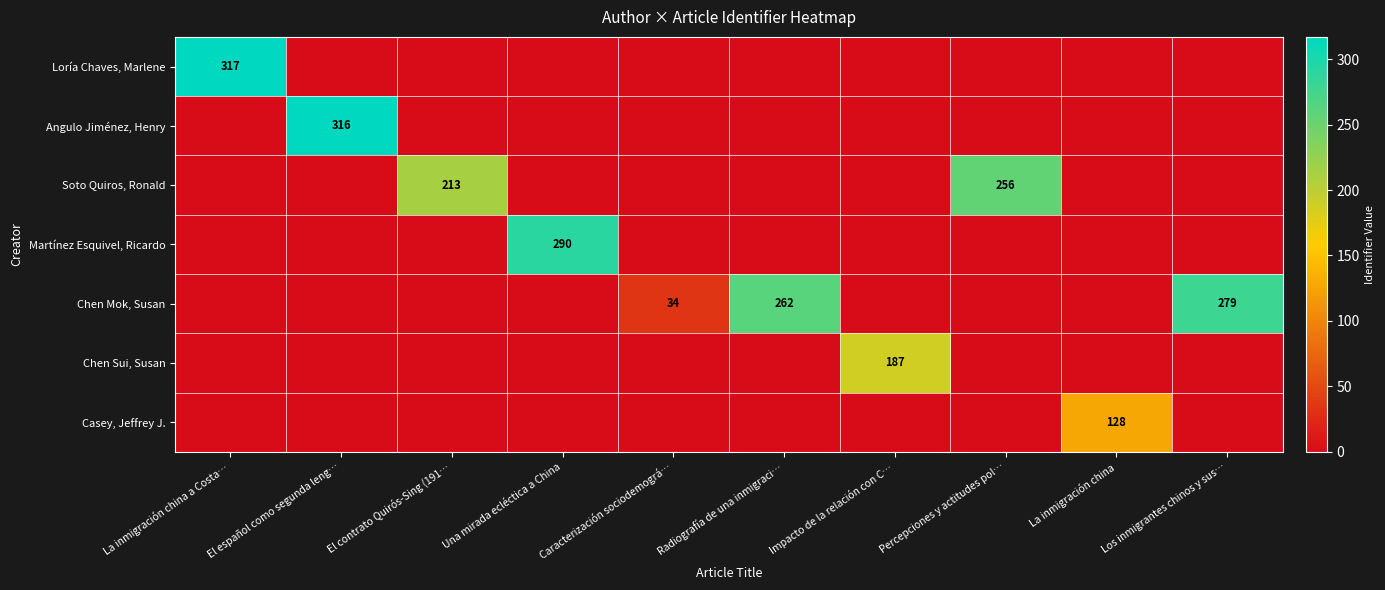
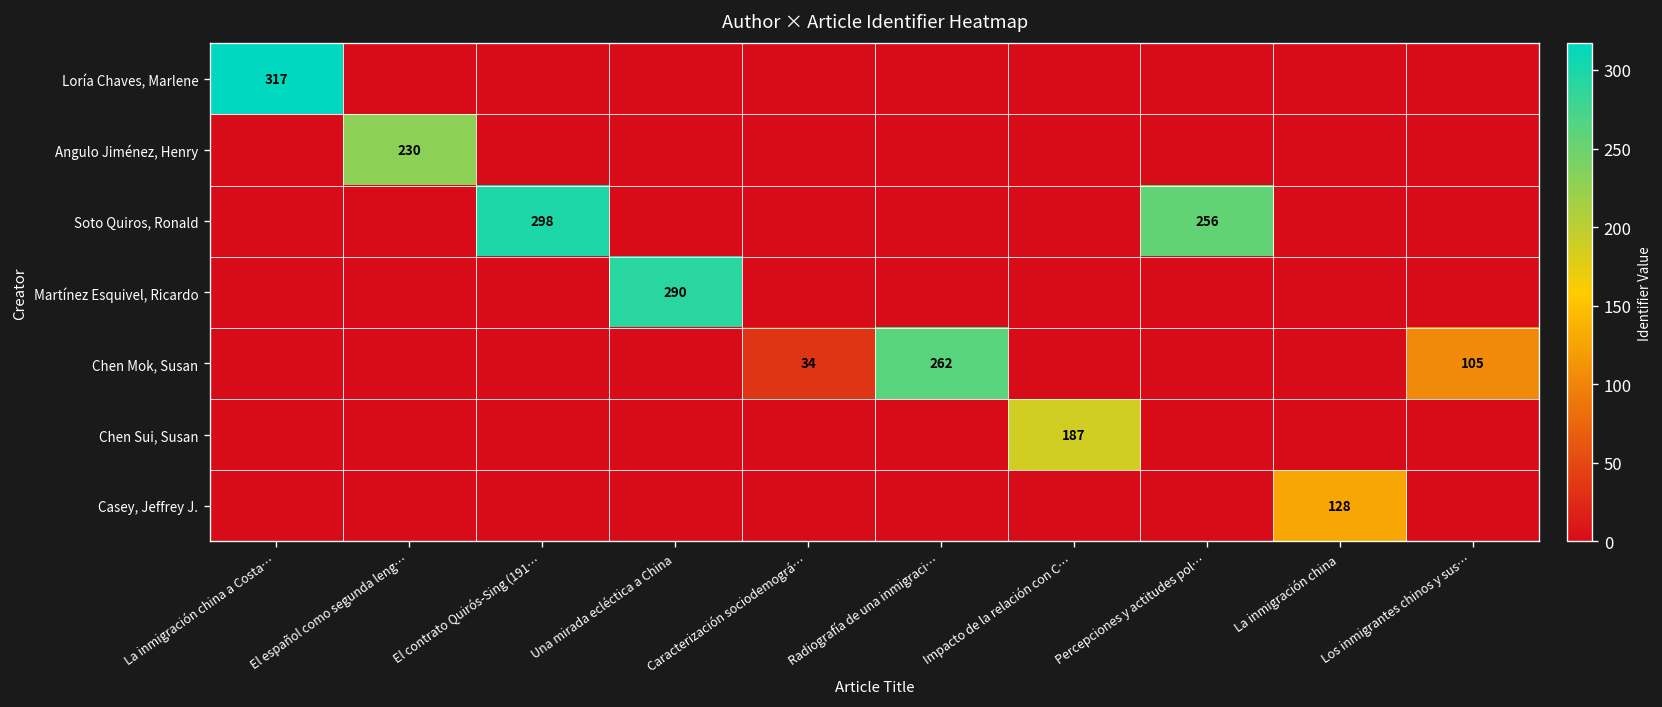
  {
    "Loría Chaves, Marlene": {
      "La inmigración china a Costa…": 317
    },
    "Angulo Jiménez, Henry": {
-     "El español como segunda leng…": 316
+     "El español como segunda leng…": 230
    },
    "Soto Quiros, Ronald": {
-     "El contrato Quirós-Sing (191…": 213,
+     "El contrato Quirós-Sing (191…": 298,
      "Percepciones y actitudes pol…": 256
    },
    "Martínez Esquivel, Ricardo": {
      "Una mirada ecléctica a China": 290
    },
    "Chen Mok, Susan": {
      "Caracterización sociodemográ…": 34,
      "Radiografía de una inmigraci…": 262,
-     "Los inmigrantes chinos y sus…": 279
+     "Los inmigrantes chinos y sus…": 105
    },
    "Chen Sui, Susan": {
      "Impacto de la relación con C…": 187
    },
    "Casey, Jeffrey J.": {
      "La inmigración china": 128
    }
  }
